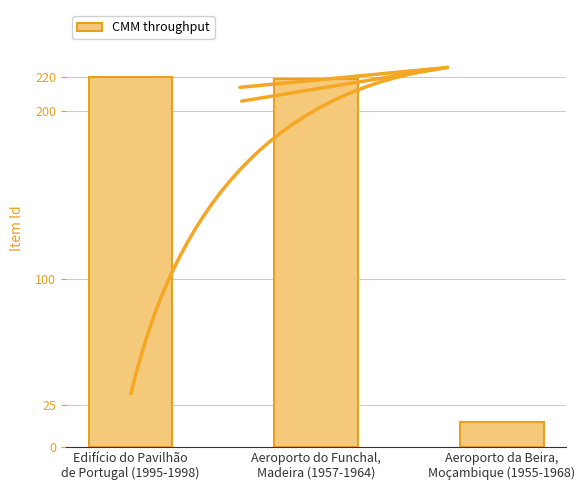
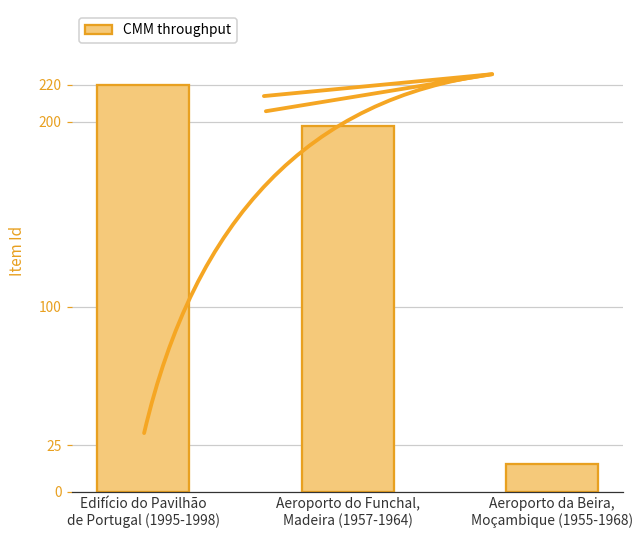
  {
    "Edifício do Pavilhão de Portugal (1995-1998)": 220,
-   "Aeroporto do Funchal, Madeira (1957-1964)": 219,
+   "Aeroporto do Funchal, Madeira (1957-1964)": 198,
    "Aeroporto da Beira, Moçambique (1955-1968)": 15
  }
